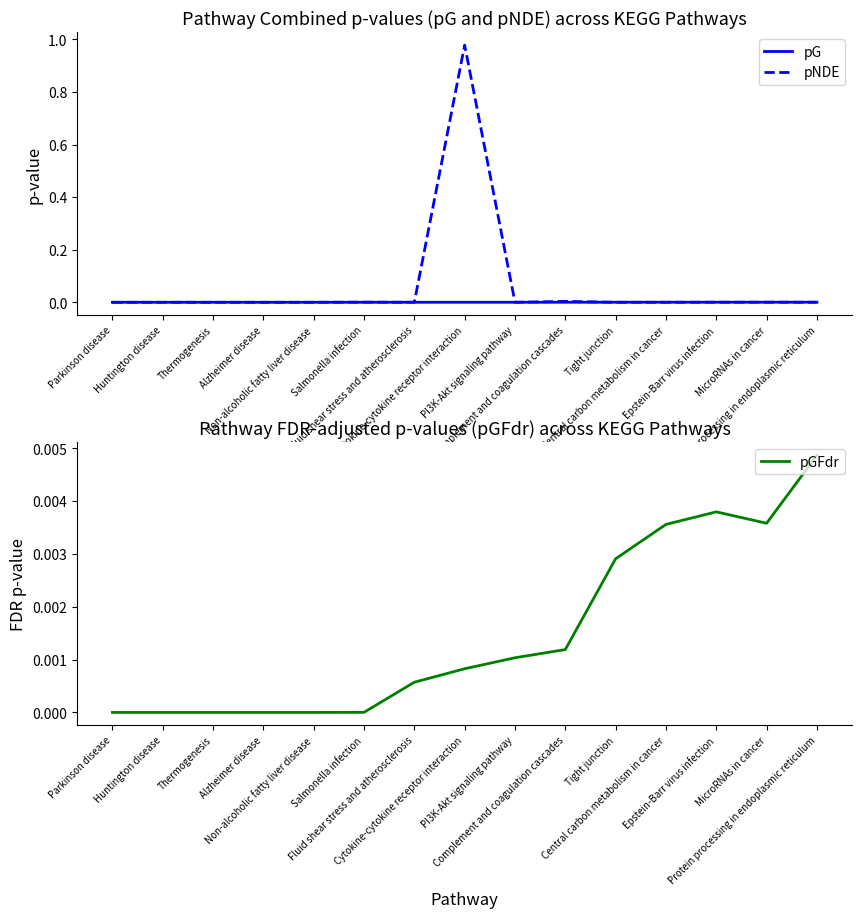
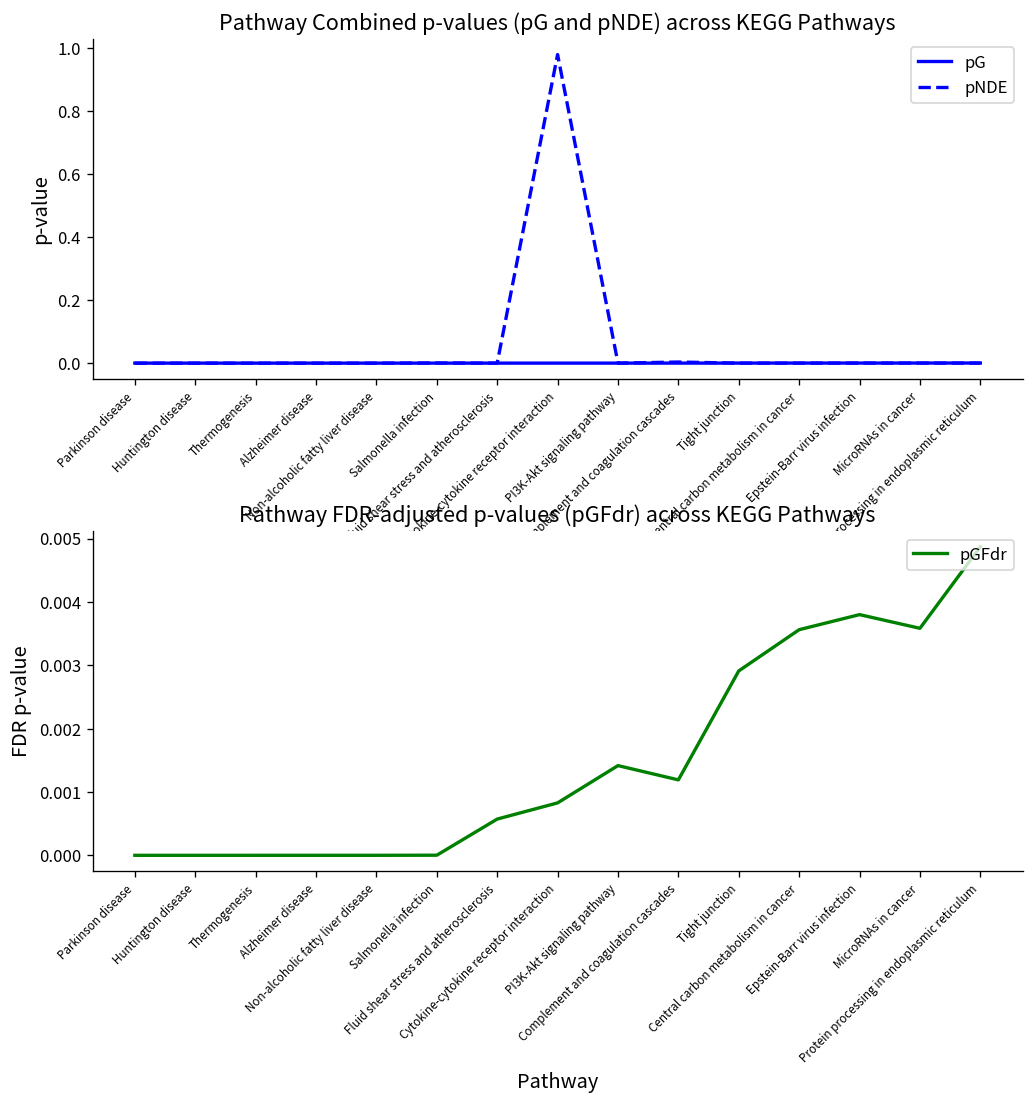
  {
    "Pathway FDR-adjusted p-values (pGFdr) across KEGG Pathways": {
      "Parkinson disease": 0.0000,
      "Huntington disease": 0.0000,
      "Thermogenesis": 0.0000,
      "Alzheimer disease": 0.0000,
      "Non-alcoholic fatty liver disease": 0.0000,
      "Salmonella infection": 0.0000,
      "Fluid shear stress and atherosclerosis": 0.0006,
      "Cytokine-cytokine receptor interaction": 0.0008,
-     "PI3K-Akt signaling pathway": 0.0010,
+     "PI3K-Akt signaling pathway": 0.0014,
      "Complement and coagulation cascades": 0.0012,
      "Tight junction": 0.0029,
      "Central carbon metabolism in cancer": 0.0036,
      "Epstein-Barr virus infection": 0.0038,
      "MicroRNAs in cancer": 0.0036
    }
  }
